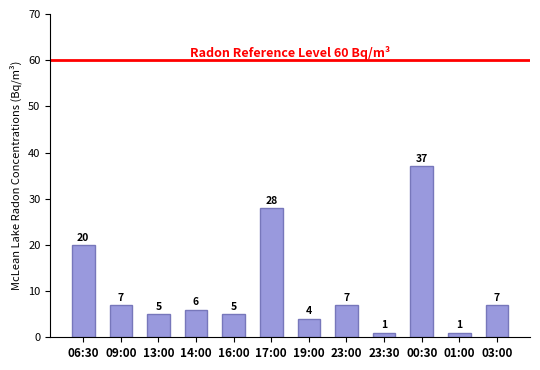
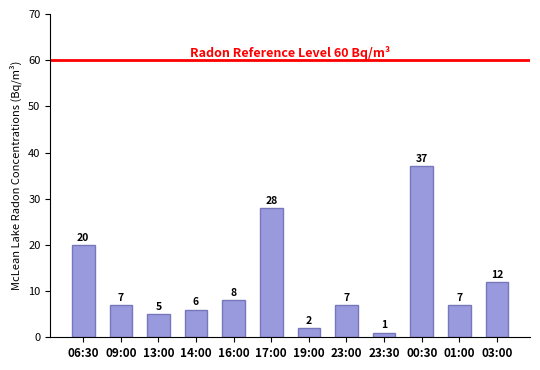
  {
    "06:30": 20,
    "09:00": 7,
    "13:00": 5,
    "14:00": 6,
-   "16:00": 5,
+   "16:00": 8,
    "17:00": 28,
-   "19:00": 4,
+   "19:00": 2,
    "23:00": 7,
    "23:30": 1,
    "00:30": 37,
-   "01:00": 1,
-   "03:00": 7
+   "01:00": 7,
+   "03:00": 12
  }
